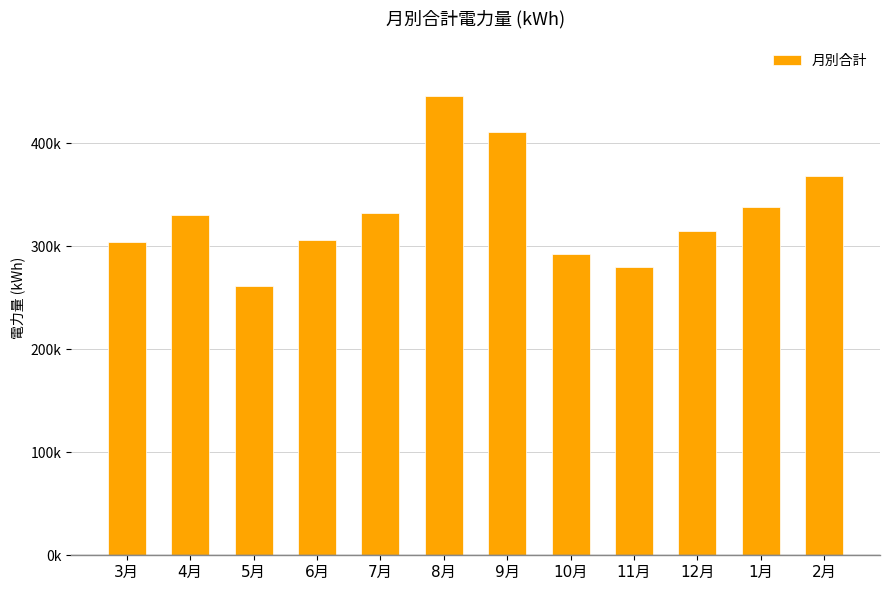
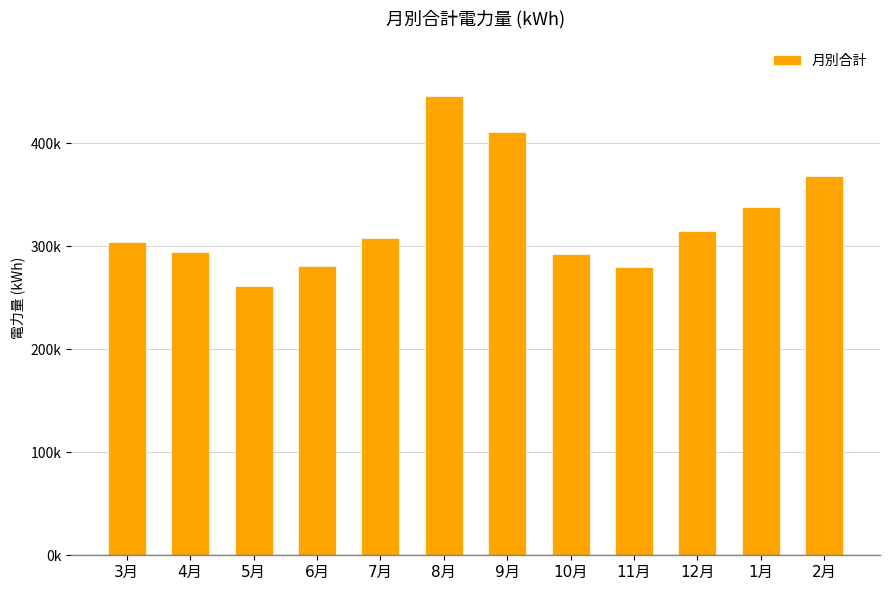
  {
    "3月": 304000,
-   "4月": 330000,
+   "4月": 294000,
    "5月": 261000,
-   "6月": 306000,
-   "7月": 332000,
+   "6月": 280000,
+   "7月": 307000,
    "8月": 445000,
    "9月": 410000,
    "10月": 293000,
    "11月": 280000,
    "12月": 315000,
    "1月": 338000,
    "2月": 368000
  }
